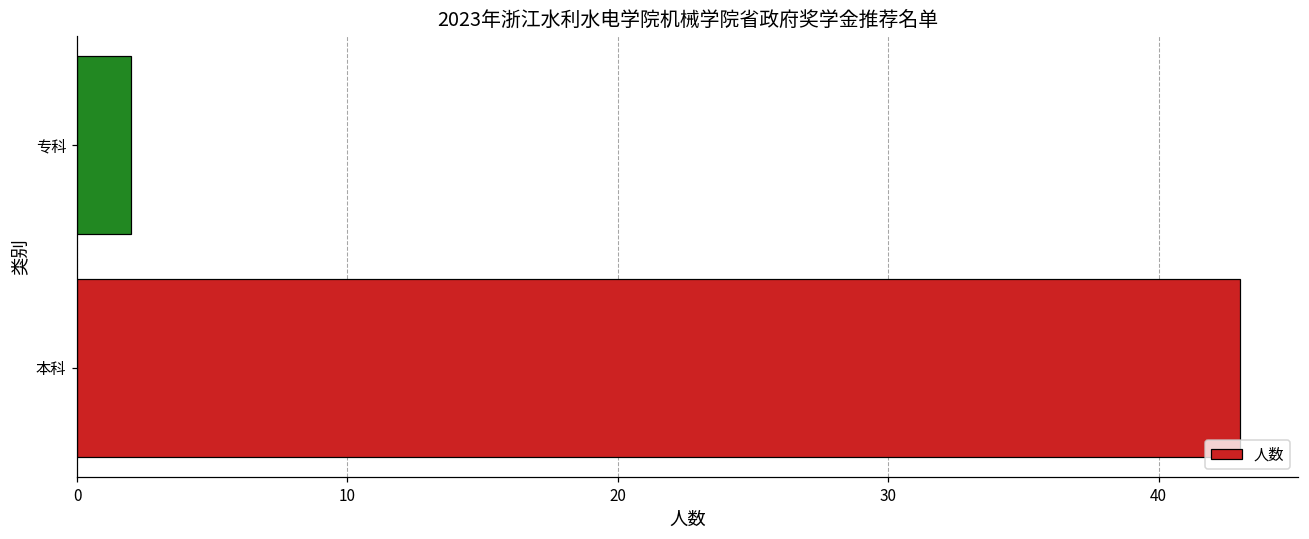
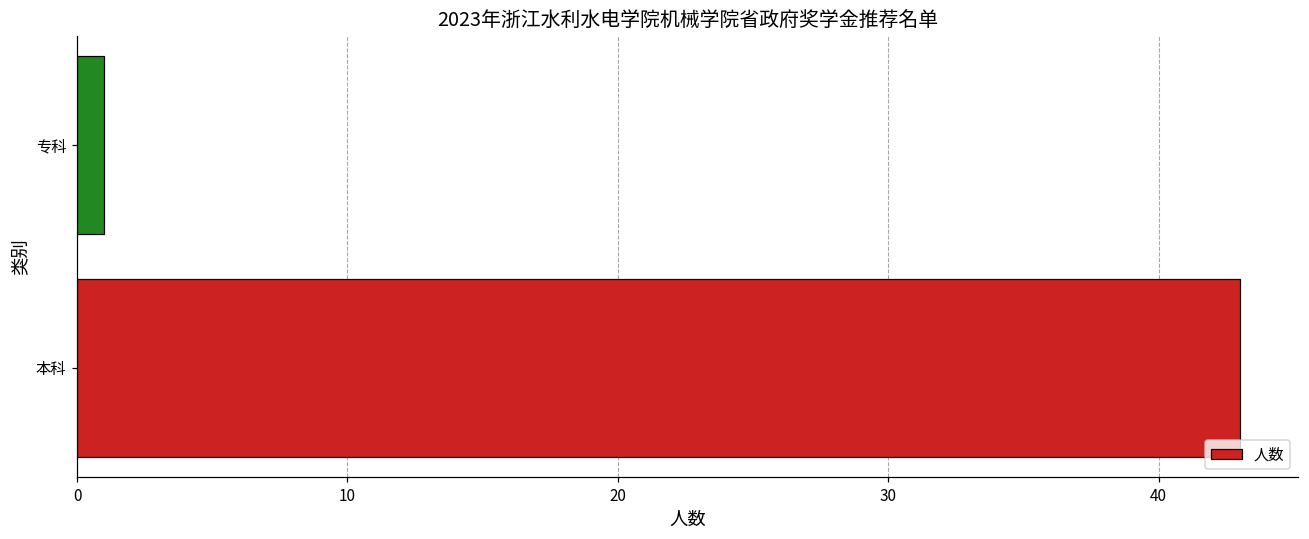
  {
-   "专科": 2,
+   "专科": 1,
    "本科": 43
  }
